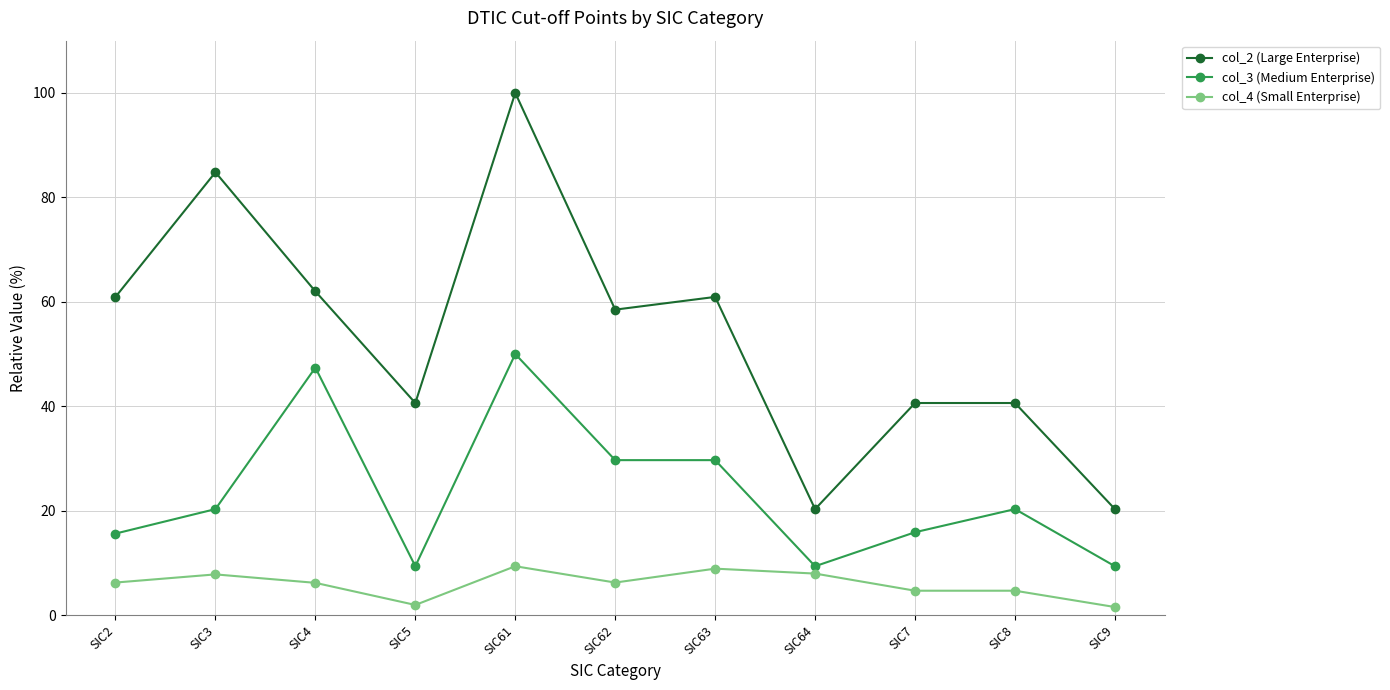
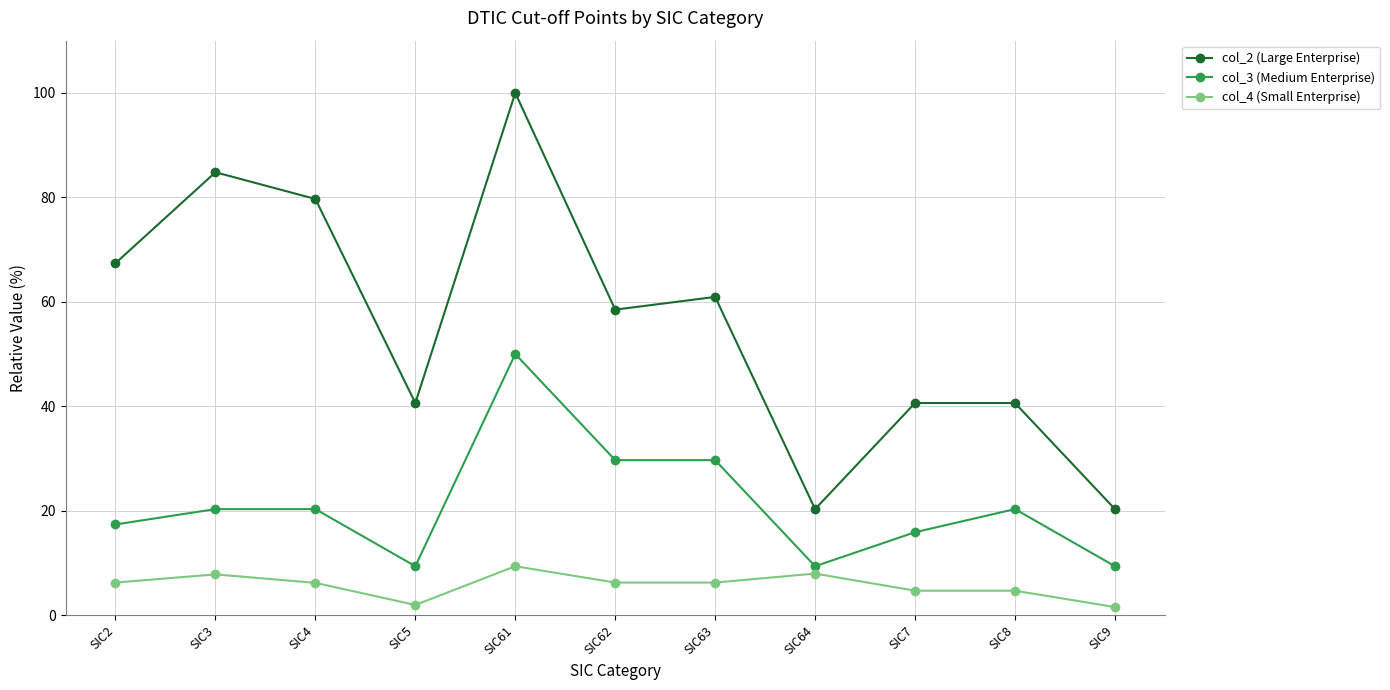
  {
    "col_2 (Large Enterprise)": {
-     "SIC2": 61,
+     "SIC2": 67,
      "SIC3": 85,
-     "SIC4": 62,
+     "SIC4": 80,
      "SIC5": 41,
      "SIC61": 100,
      "SIC62": 59,
      "SIC63": 61,
      "SIC64": 20,
      "SIC7": 41,
      "SIC8": 41,
      "SIC9": 20
    },
    "col_3 (Medium Enterprise)": {
-     "SIC2": 16,
+     "SIC2": 17,
      "SIC3": 20,
-     "SIC4": 47,
+     "SIC4": 20,
      "SIC5": 9,
      "SIC61": 50,
      "SIC62": 30,
      "SIC63": 30,
      "SIC64": 9,
      "SIC7": 16,
      "SIC8": 20,
      "SIC9": 9
    },
    "col_4 (Small Enterprise)": {
      "SIC2": 6,
      "SIC3": 8,
      "SIC4": 6,
      "SIC5": 2,
      "SIC61": 9,
      "SIC62": 6,
-     "SIC63": 9,
+     "SIC63": 6,
      "SIC64": 8,
      "SIC7": 5,
      "SIC8": 5,
      "SIC9": 2
    }
  }
